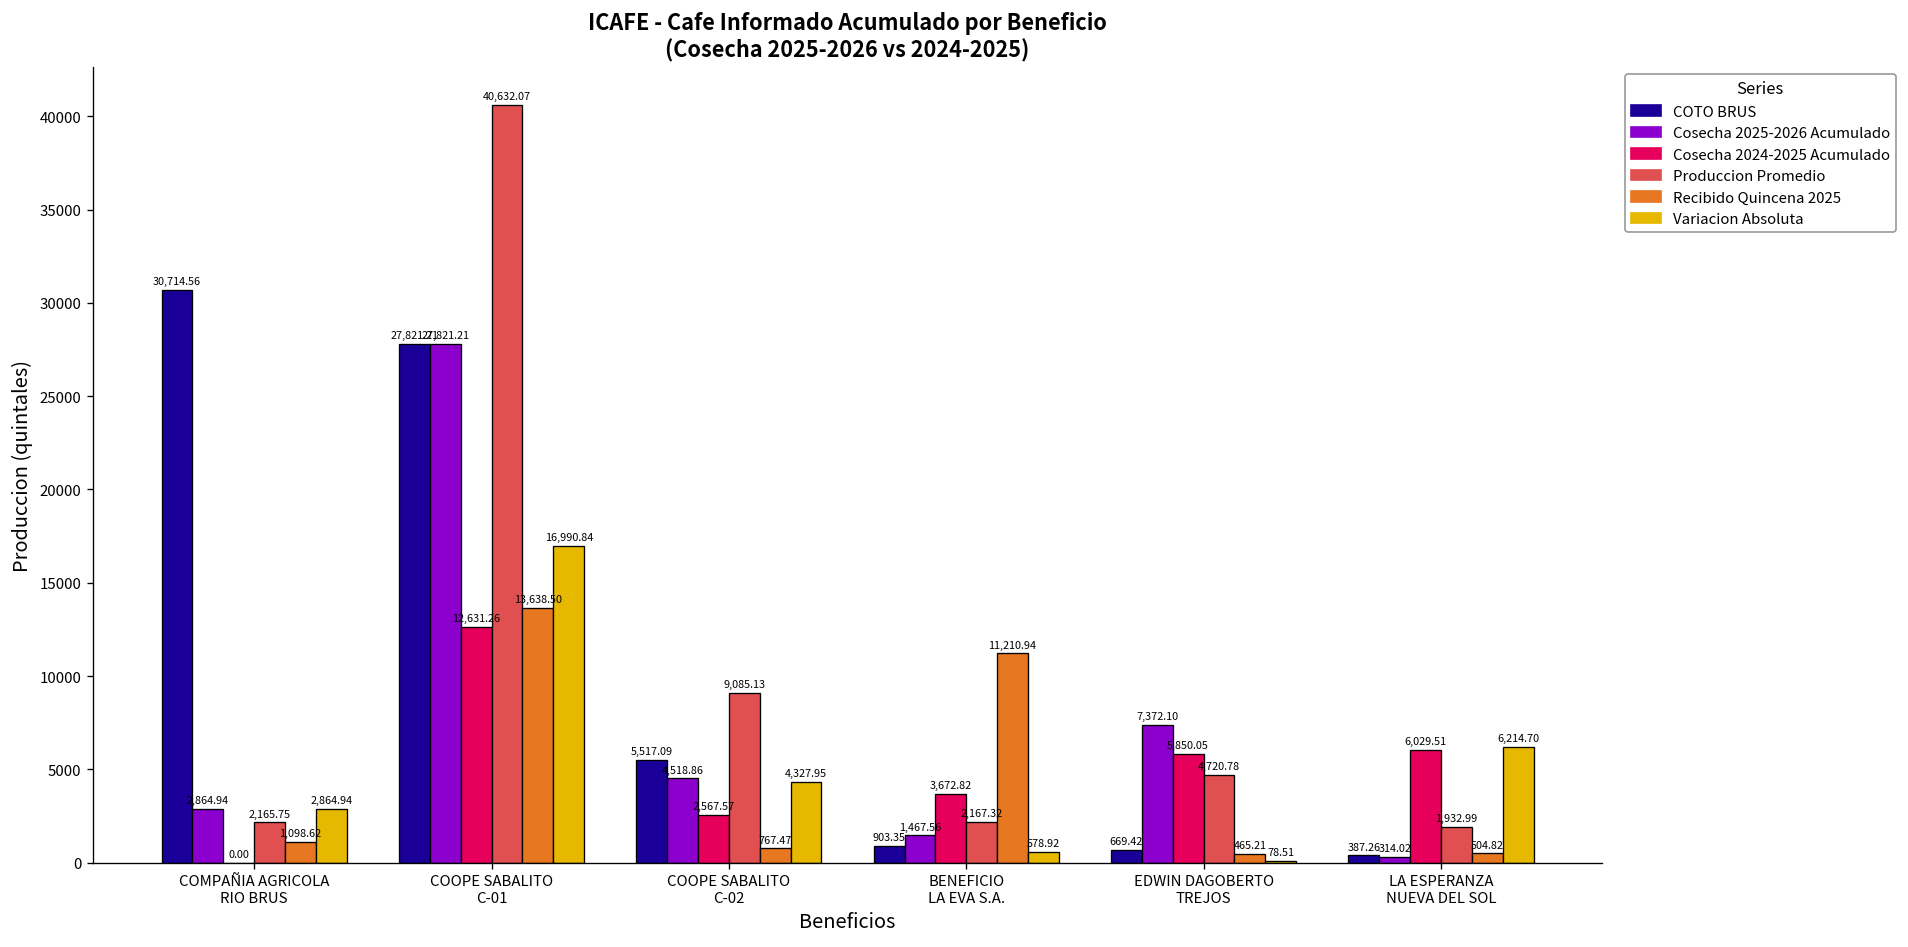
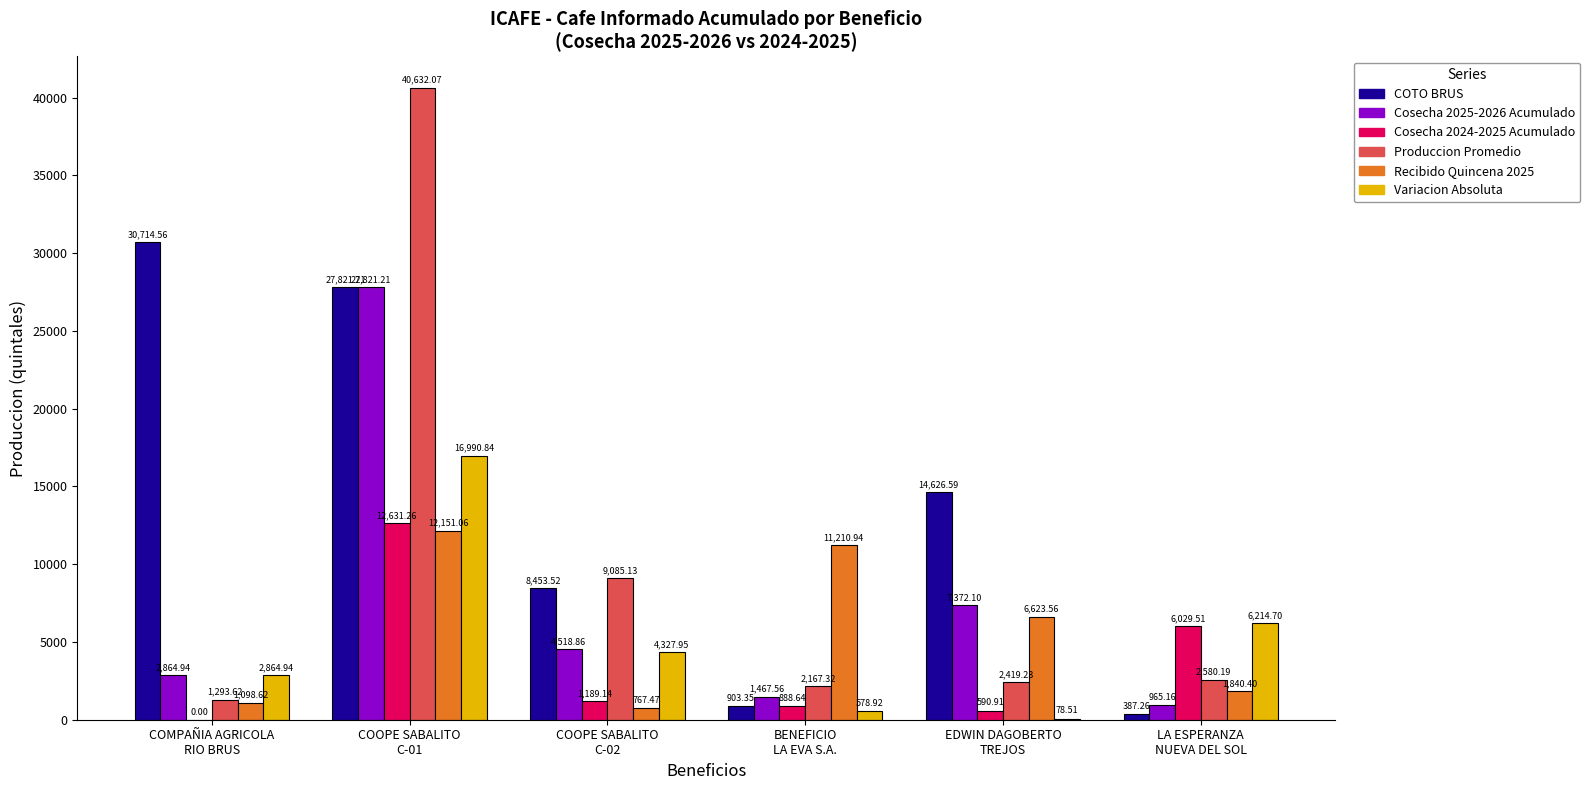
  {
    "COTO BRUS": {
      "COMPAÑIA AGRICOLA RIO BRUS": "30,714.56",
-     "COOPE SABALITO C-02": "5,517.09",
+     "COOPE SABALITO C-02": "8,453.52",
      "BENEFICIO LA EVA S.A.": "903.35",
-     "EDWIN DAGOBERTO TREJOS": "669.42",
+     "EDWIN DAGOBERTO TREJOS": "14,626.59",
      "LA ESPERANZA NUEVA DEL SOL": "387.26"
    },
    "Cosecha 2025-2026 Acumulado": {
      "COMPAÑIA AGRICOLA RIO BRUS": "2,864.94",
      "COOPE SABALITO C-02": "4,518.86",
      "BENEFICIO LA EVA S.A.": "1,467.56",
      "EDWIN DAGOBERTO TREJOS": "7,372.10",
-     "LA ESPERANZA NUEVA DEL SOL": "314.02"
+     "LA ESPERANZA NUEVA DEL SOL": "965.16"
    },
    "Cosecha 2024-2025 Acumulado": {
      "COMPAÑIA AGRICOLA RIO BRUS": "0.00",
      "COOPE SABALITO C-01": "12,631.26",
-     "COOPE SABALITO C-02": "2,567.57",
-     "BENEFICIO LA EVA S.A.": "3,672.82",
-     "EDWIN DAGOBERTO TREJOS": "5,850.05",
+     "COOPE SABALITO C-02": "1,189.14",
+     "BENEFICIO LA EVA S.A.": "888.64",
+     "EDWIN DAGOBERTO TREJOS": "590.91",
      "LA ESPERANZA NUEVA DEL SOL": "6,029.51"
    },
    "Produccion Promedio": {
-     "COMPAÑIA AGRICOLA RIO BRUS": "2,165.75",
+     "COMPAÑIA AGRICOLA RIO BRUS": "1,293.62",
      "COOPE SABALITO C-01": "40,632.07",
      "COOPE SABALITO C-02": "9,085.13",
      "BENEFICIO LA EVA S.A.": "2,167.32",
-     "EDWIN DAGOBERTO TREJOS": "4,720.78",
-     "LA ESPERANZA NUEVA DEL SOL": "1,932.99"
+     "EDWIN DAGOBERTO TREJOS": "2,419.23",
+     "LA ESPERANZA NUEVA DEL SOL": "2,580.19"
    },
    "Recibido Quincena 2025": {
-     "COOPE SABALITO C-01": "13,638.50",
+     "COOPE SABALITO C-01": "12,151.06",
      "COOPE SABALITO C-02": "767.47",
      "BENEFICIO LA EVA S.A.": "11,210.94",
-     "EDWIN DAGOBERTO TREJOS": "465.21",
-     "LA ESPERANZA NUEVA DEL SOL": "504.82"
+     "EDWIN DAGOBERTO TREJOS": "6,623.56",
+     "LA ESPERANZA NUEVA DEL SOL": "1,840.40"
    },
    "Variacion Absoluta": {
      "COMPAÑIA AGRICOLA RIO BRUS": "2,864.94",
      "COOPE SABALITO C-01": "16,990.84",
      "COOPE SABALITO C-02": "4,327.95",
      "BENEFICIO LA EVA S.A.": "578.92",
      "EDWIN DAGOBERTO TREJOS": "78.51",
      "LA ESPERANZA NUEVA DEL SOL": "6,214.70"
    }
  }
